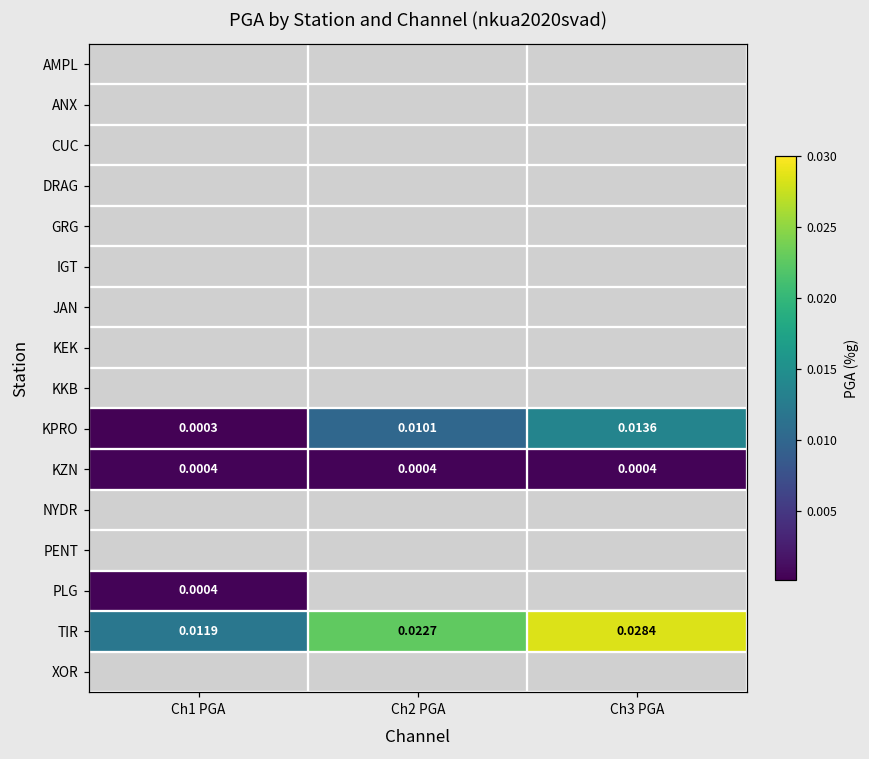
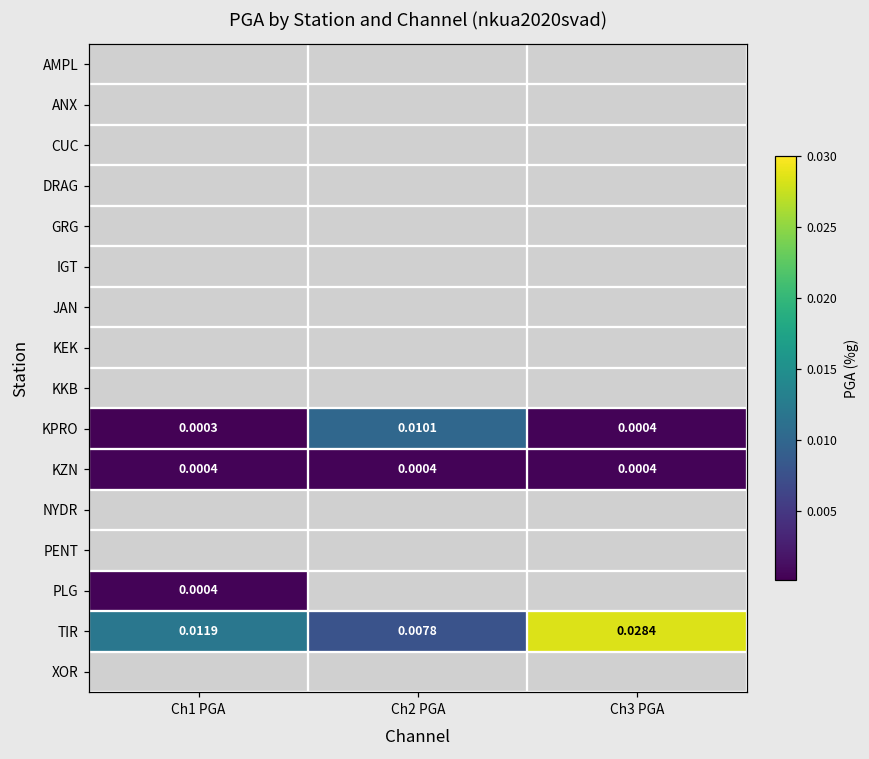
  {
    "KPRO": {
      "Ch1 PGA": 0.0003,
      "Ch2 PGA": 0.0101,
-     "Ch3 PGA": 0.0136
+     "Ch3 PGA": 0.0004
    },
    "KZN": {
      "Ch1 PGA": 0.0004,
      "Ch2 PGA": 0.0004,
      "Ch3 PGA": 0.0004
    },
    "PLG": {
      "Ch1 PGA": 0.0004
    },
    "TIR": {
      "Ch1 PGA": 0.0119,
-     "Ch2 PGA": 0.0227,
+     "Ch2 PGA": 0.0078,
      "Ch3 PGA": 0.0284
    }
  }
